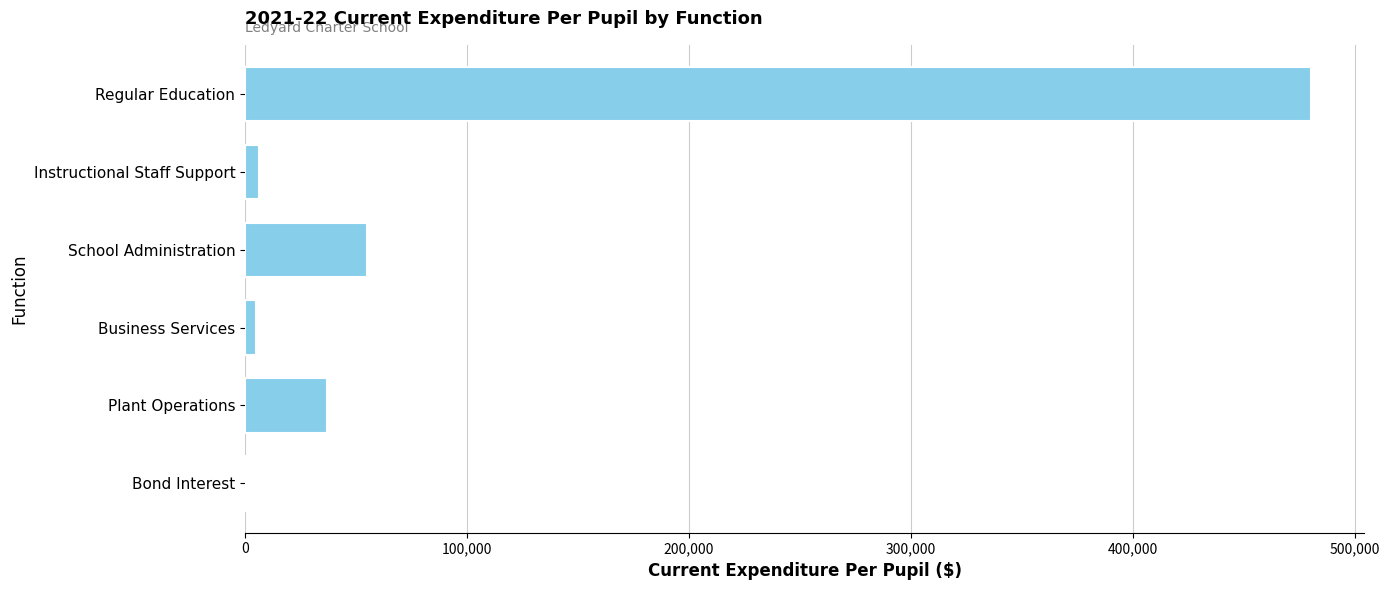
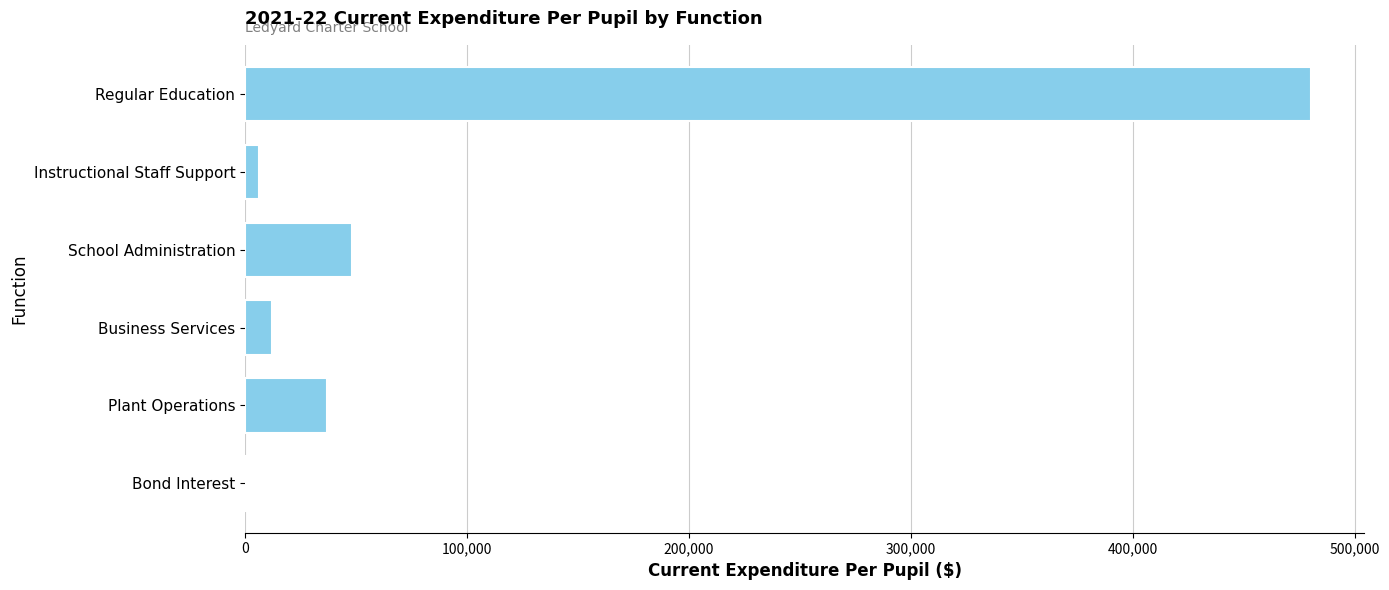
  {
    "Regular Education": "480,000",
    "Instructional Staff Support": "6,000",
-   "School Administration": "55,000",
-   "Business Services": "5,000",
+   "School Administration": "48,000",
+   "Business Services": "12,000",
    "Plant Operations": "37,000"
  }
